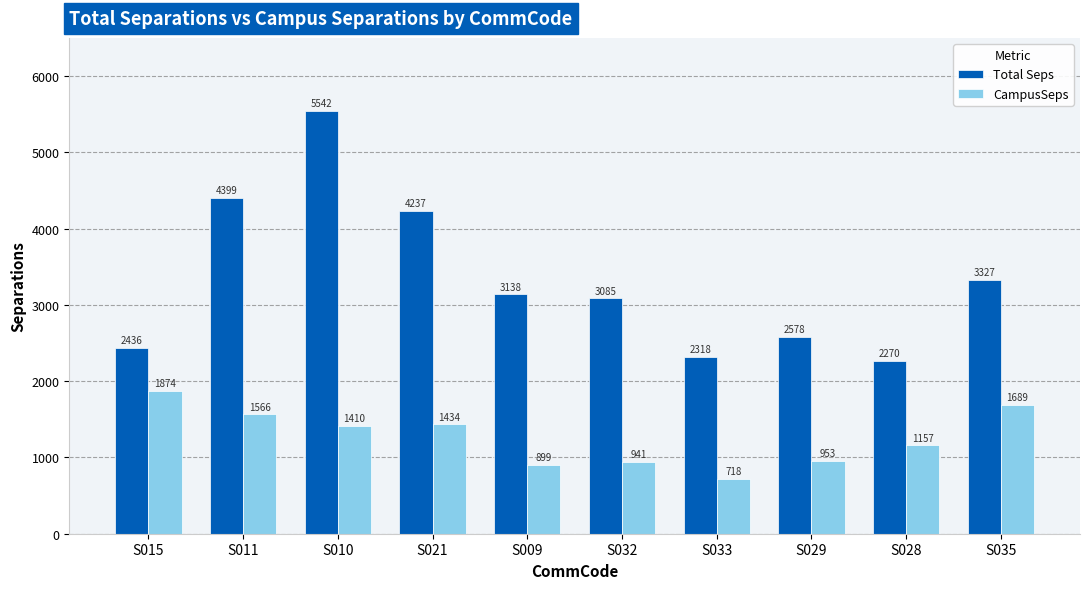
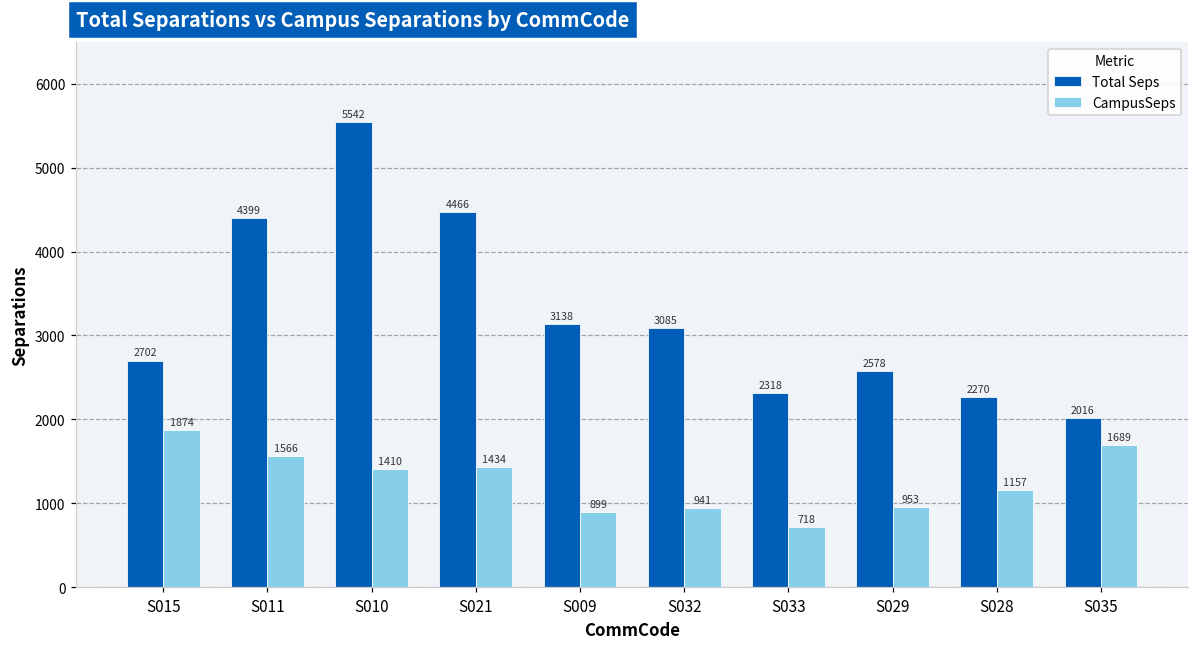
  {
    "Total Seps": {
-     "S015": 2436,
+     "S015": 2702,
      "S011": 4399,
      "S010": 5542,
-     "S021": 4237,
+     "S021": 4466,
      "S009": 3138,
      "S032": 3085,
      "S033": 2318,
      "S029": 2578,
      "S028": 2270,
-     "S035": 3327
+     "S035": 2016
    },
    "CampusSeps": {
      "S015": 1874,
      "S011": 1566,
      "S010": 1410,
      "S021": 1434,
      "S009": 899,
      "S032": 941,
      "S033": 718,
      "S029": 953,
      "S028": 1157,
      "S035": 1689
    }
  }
